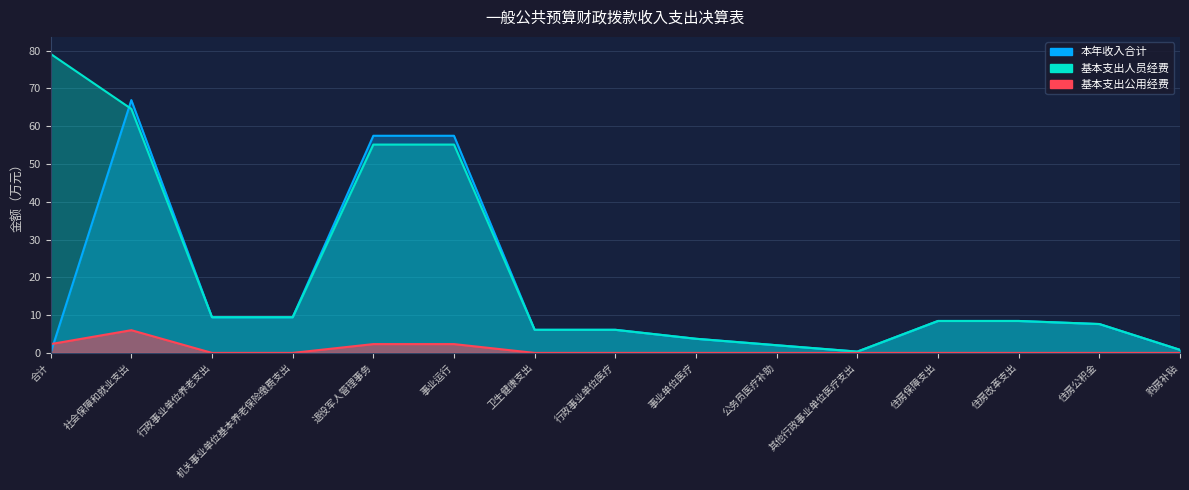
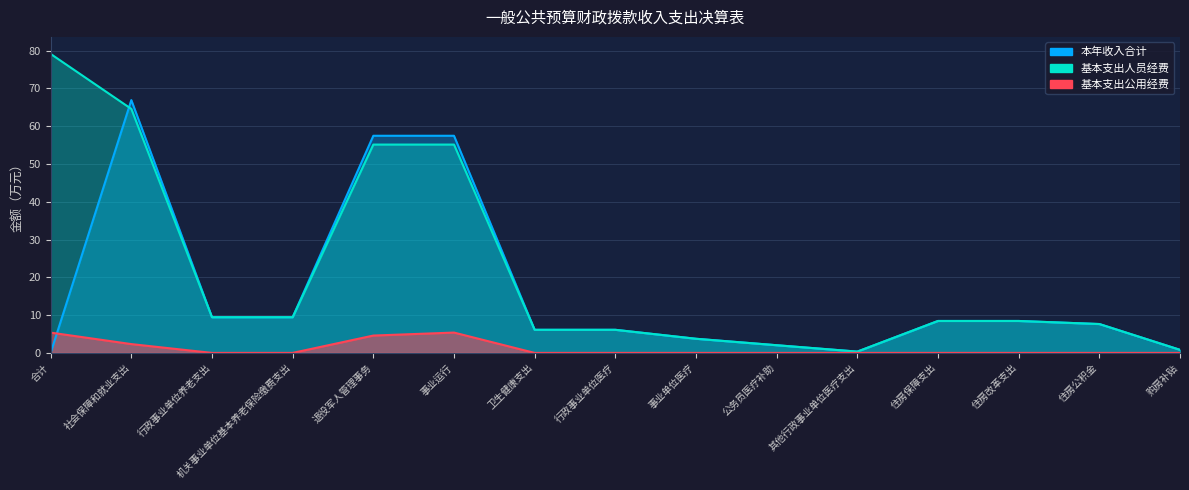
  {
    "基本支出公用经费": {
-     "合计": 2,
-     "社会保障和就业支出": 6,
+     "合计": 5,
+     "社会保障和就业支出": 2,
      "行政事业单位养老支出": 0,
      "机关事业单位基本养老保险缴费支出": 0,
-     "退役军人管理事务": 2,
-     "事业运行": 2,
+     "退役军人管理事务": 5,
+     "事业运行": 5,
      "卫生健康支出": 0,
      "行政事业单位医疗": 0,
      "事业单位医疗": 0,
      "公务员医疗补助": 0,
      "住房保障支出": 0,
      "住房改革支出": 0,
      "住房公积金": 0,
      "购房补贴": 0
    }
  }
